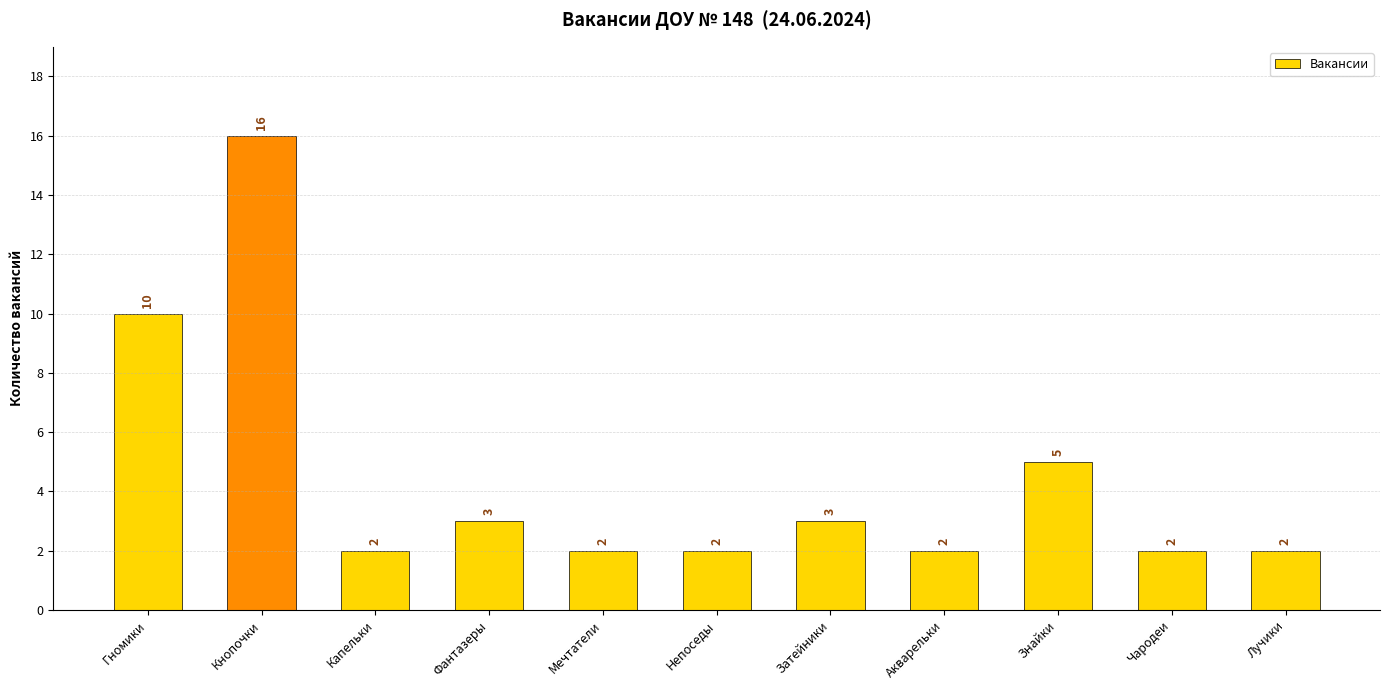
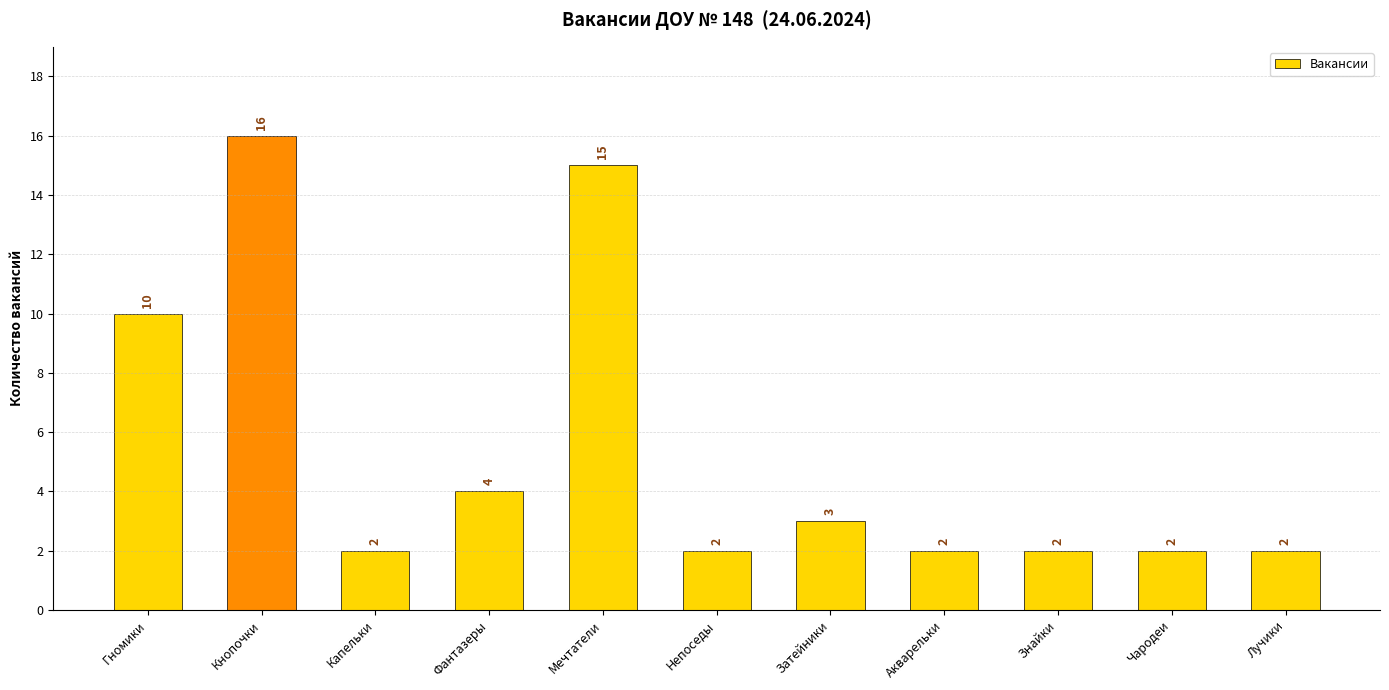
  {
    "Гномики": 10,
    "Кнопочки": 16,
    "Капельки": 2,
-   "Фантазеры": 3,
-   "Мечтатели": 2,
+   "Фантазеры": 4,
+   "Мечтатели": 15,
    "Непоседы": 2,
    "Затейники": 3,
    "Акварельки": 2,
-   "Знайки": 5,
+   "Знайки": 2,
    "Чародеи": 2,
    "Лучики": 2
  }
